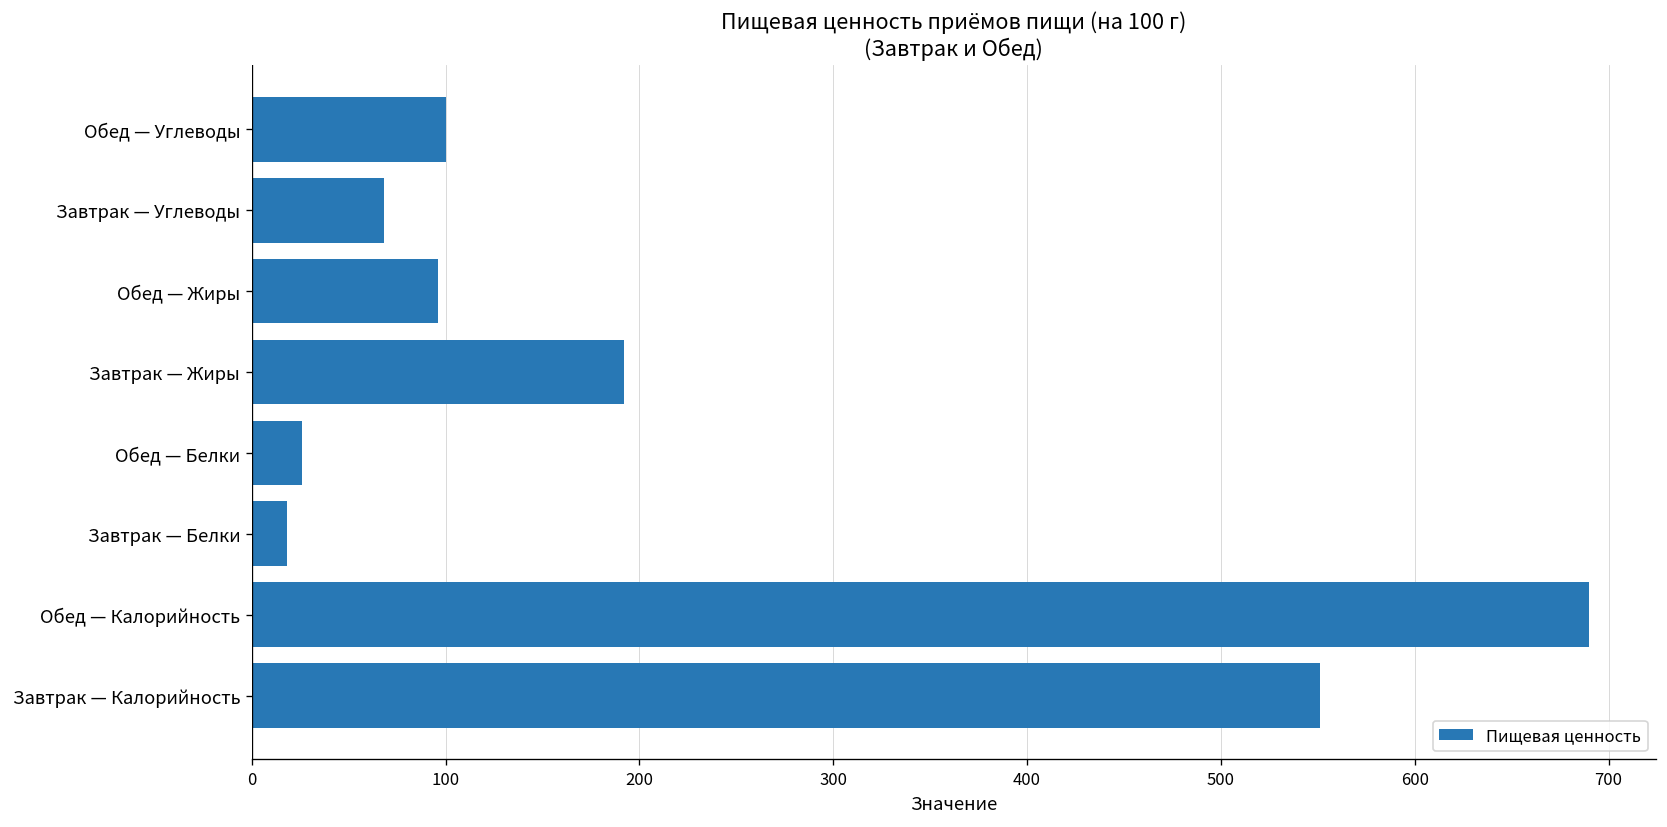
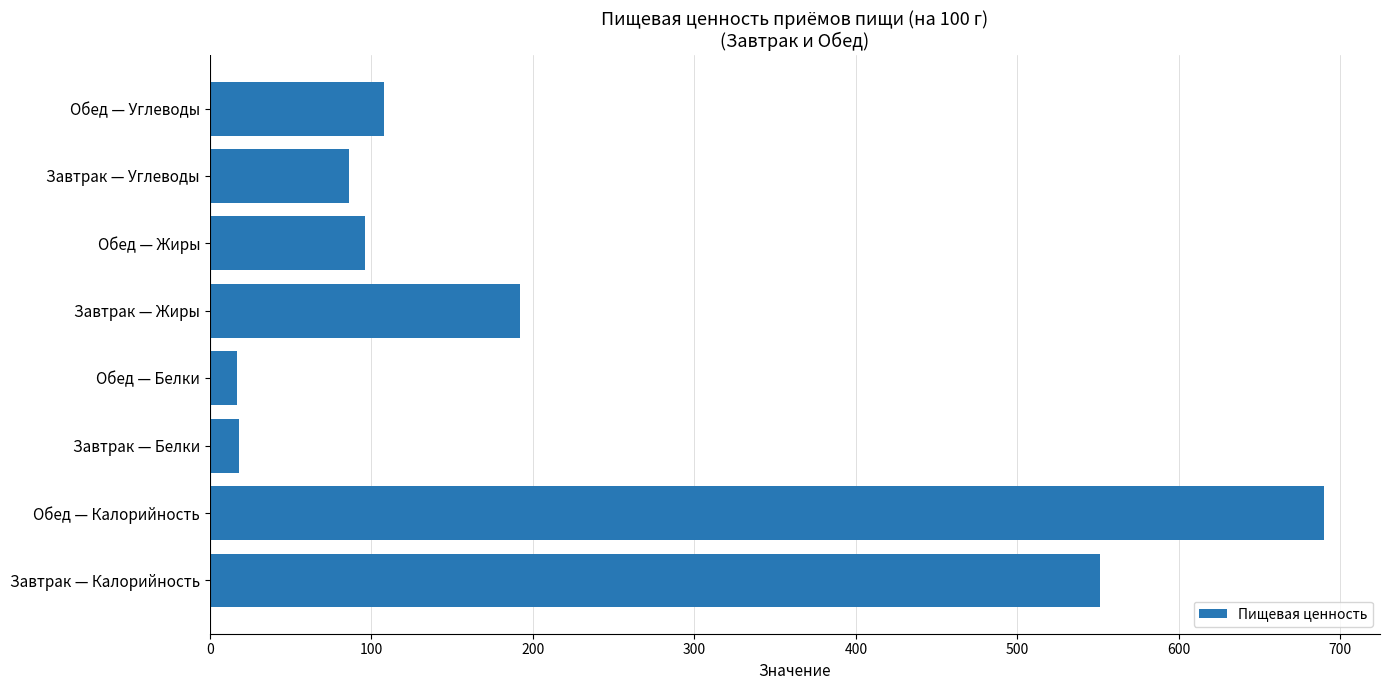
  {
-   "Обед — Углеводы": 100,
-   "Завтрак — Углеводы": 68,
+   "Обед — Углеводы": 108,
+   "Завтрак — Углеводы": 86,
    "Обед — Жиры": 96,
    "Завтрак — Жиры": 192,
-   "Обед — Белки": 26,
+   "Обед — Белки": 17,
    "Завтрак — Белки": 18,
    "Обед — Калорийность": 690,
    "Завтрак — Калорийность": 551
  }
